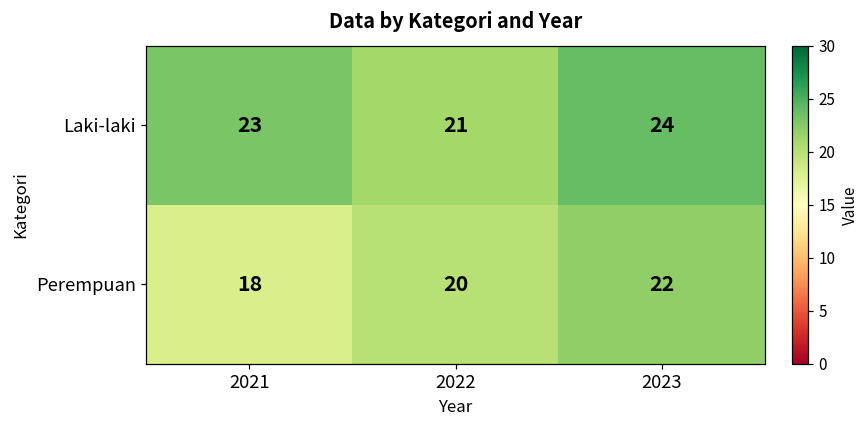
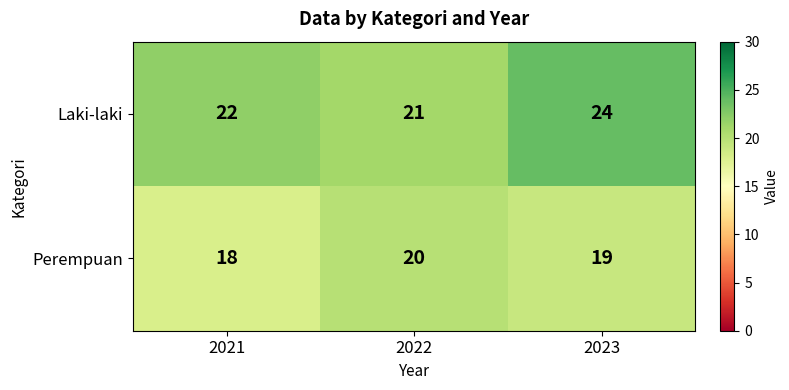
  {
    "Laki-laki": {
-     "2021": 23,
+     "2021": 22,
      "2022": 21,
      "2023": 24
    },
    "Perempuan": {
      "2021": 18,
      "2022": 20,
-     "2023": 22
+     "2023": 19
    }
  }
